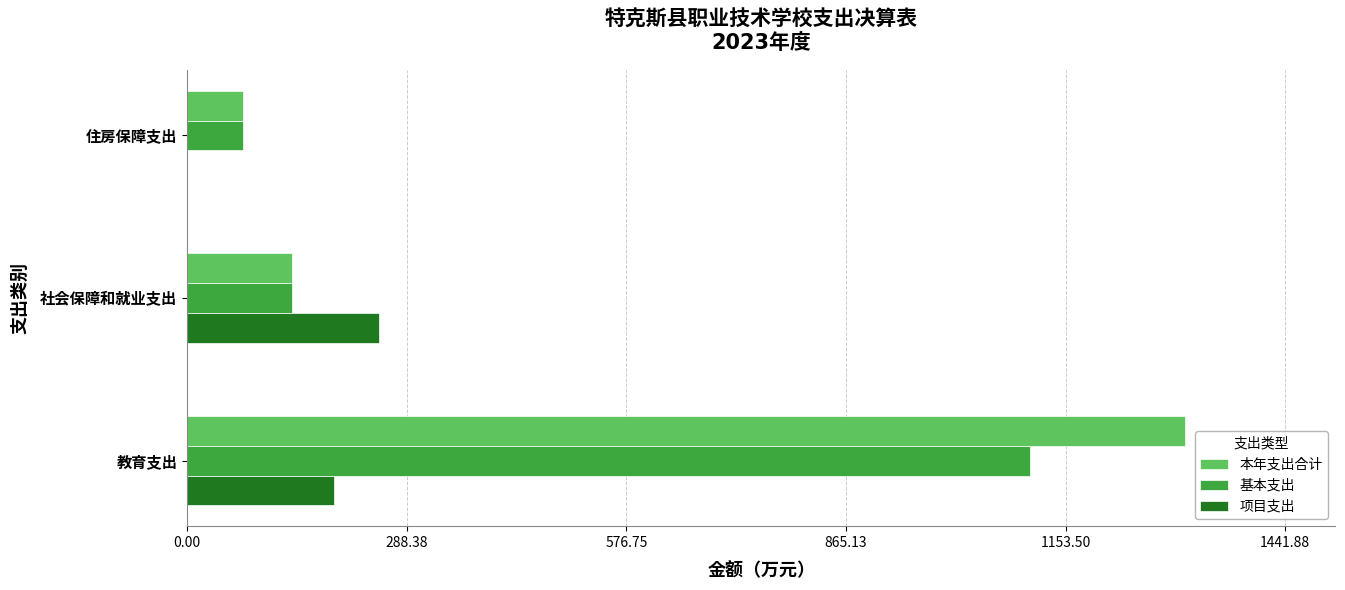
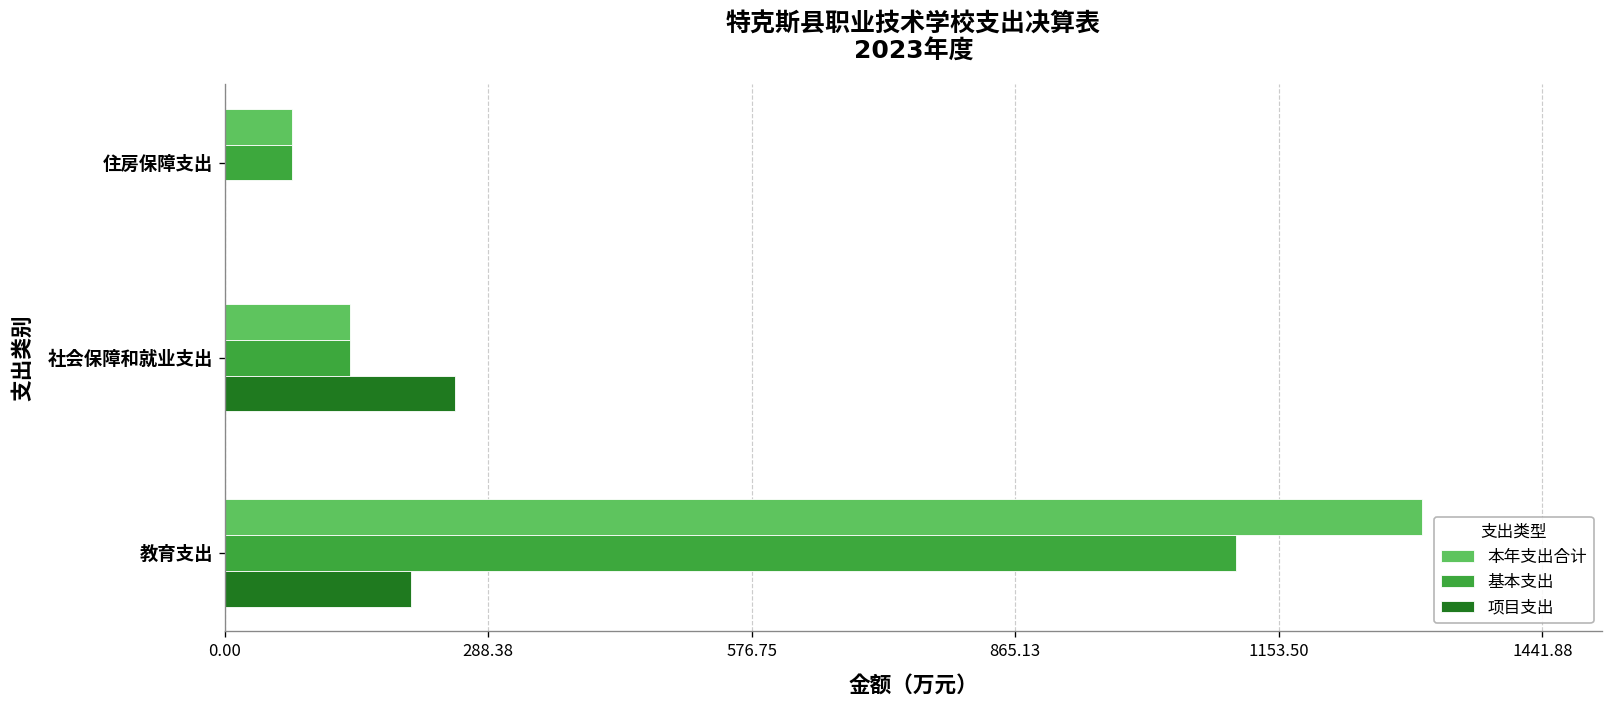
  {
    "项目支出": {
      "住房保障支出": 0,
      "社会保障和就业支出": 250,
-     "教育支出": 190
+     "教育支出": 200
    }
  }
